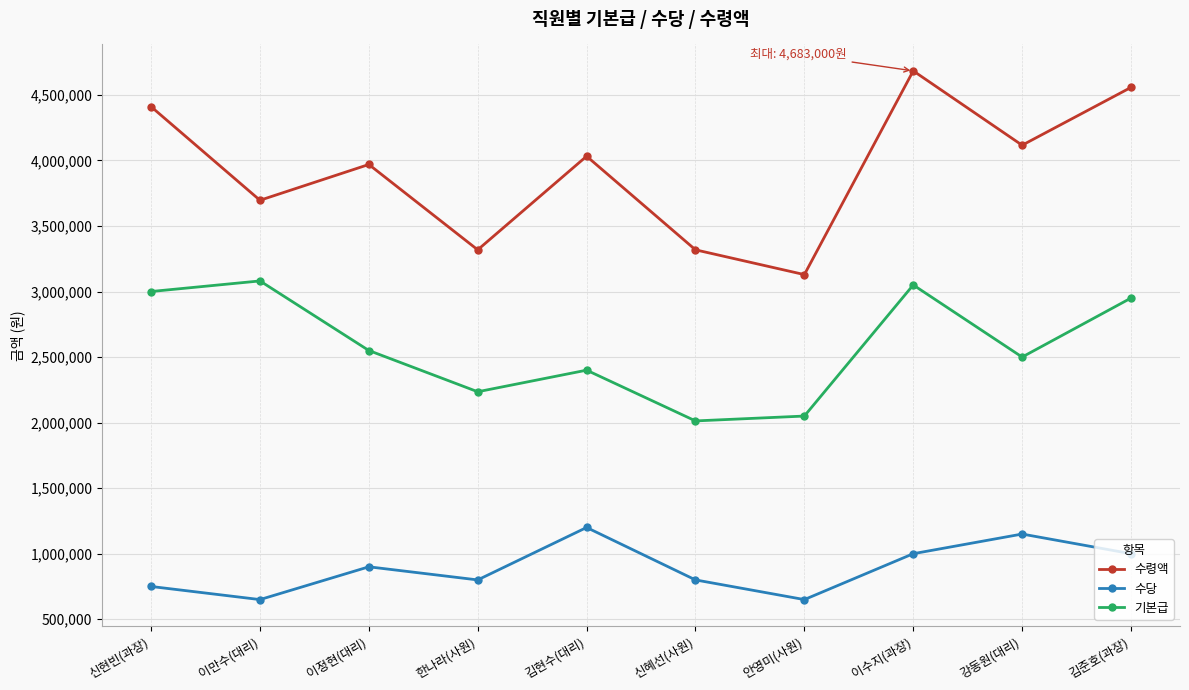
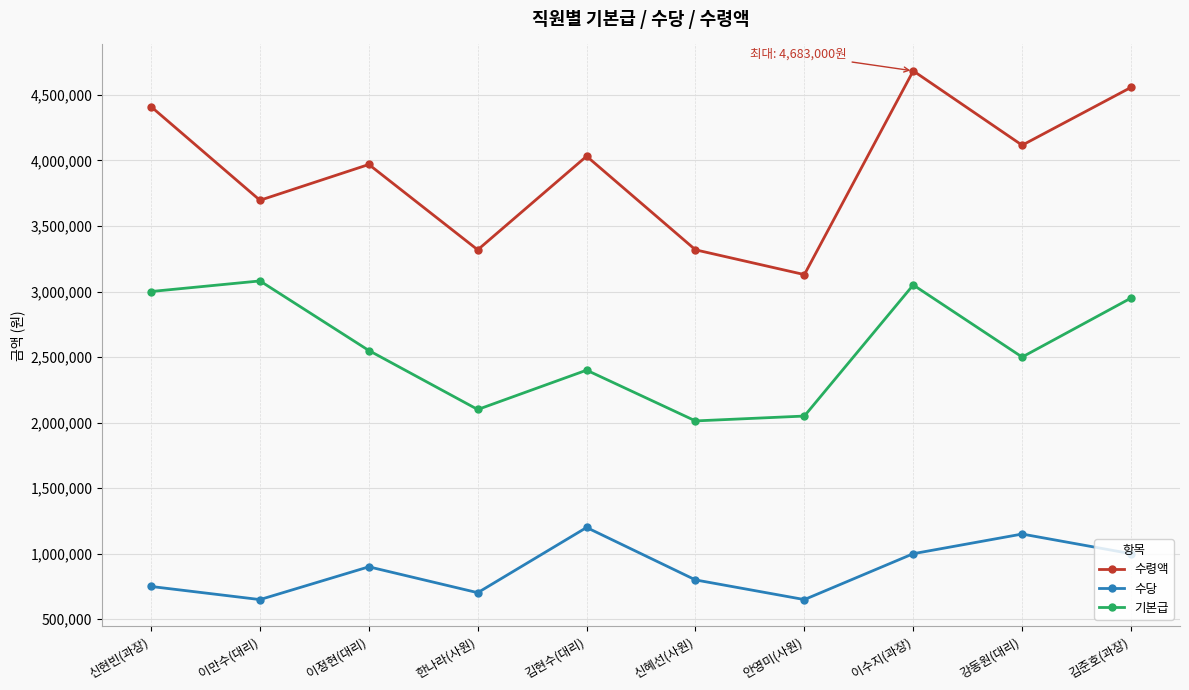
  {
    "수령액": {
      "이수지(과장)": "4,683,000원"
    },
    "수당": {
      "신현빈(과장)": "750,000",
      "이만수(대리)": "650,000",
      "이정현(대리)": "900,000",
-     "한나라(사원)": "800,000",
+     "한나라(사원)": "700,000",
      "김현수(대리)": "1,200,000",
      "신혜선(사원)": "800,000",
      "안영미(사원)": "650,000",
      "이수지(과장)": "1,000,000",
      "강동원(대리)": "1,150,000"
    },
    "기본급": {
      "신현빈(과장)": "3,000,000",
      "이만수(대리)": "3,080,000",
      "이정현(대리)": "2,550,000",
-     "한나라(사원)": "2,240,000",
+     "한나라(사원)": "2,100,000",
      "김현수(대리)": "2,400,000",
      "신혜선(사원)": "2,010,000",
      "안영미(사원)": "2,050,000",
      "이수지(과장)": "3,050,000",
      "강동원(대리)": "2,500,000",
      "김준호(과장)": "2,950,000"
    }
  }
